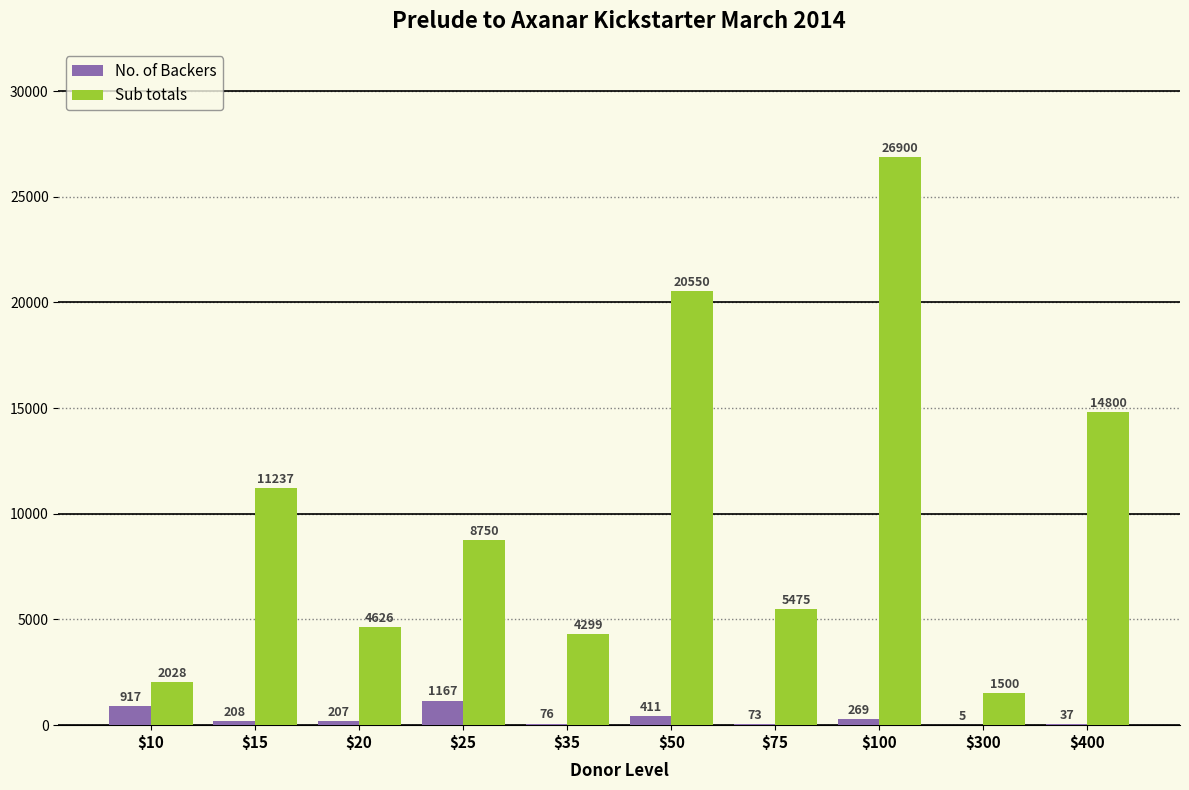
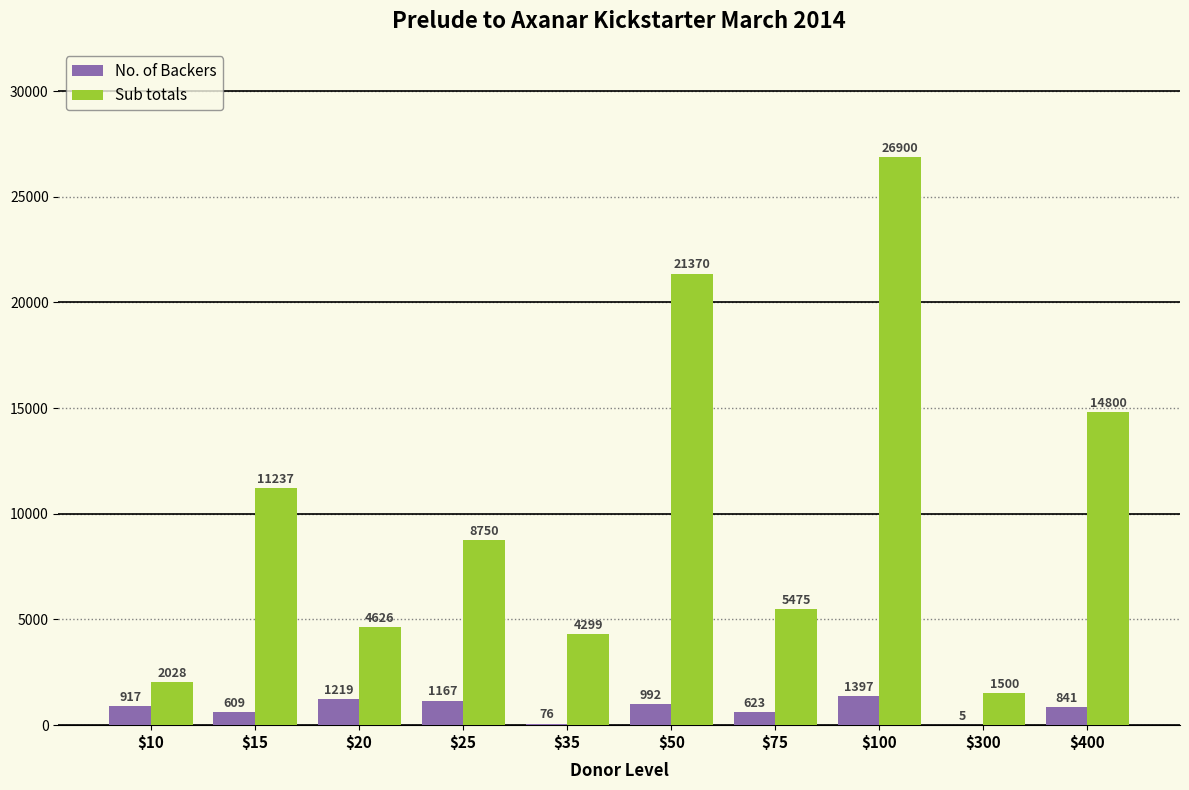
  {
    "No. of Backers": {
      "$10": 917,
-     "$15": 208,
-     "$20": 207,
+     "$15": 609,
+     "$20": 1219,
      "$25": 1167,
      "$35": 76,
-     "$50": 411,
-     "$75": 73,
-     "$100": 269,
+     "$50": 992,
+     "$75": 623,
+     "$100": 1397,
      "$300": 5,
-     "$400": 37
+     "$400": 841
    },
    "Sub totals": {
      "$10": 2028,
      "$15": 11237,
      "$20": 4626,
      "$25": 8750,
      "$35": 4299,
-     "$50": 20550,
+     "$50": 21370,
      "$75": 5475,
      "$100": 26900,
      "$300": 1500,
      "$400": 14800
    }
  }
